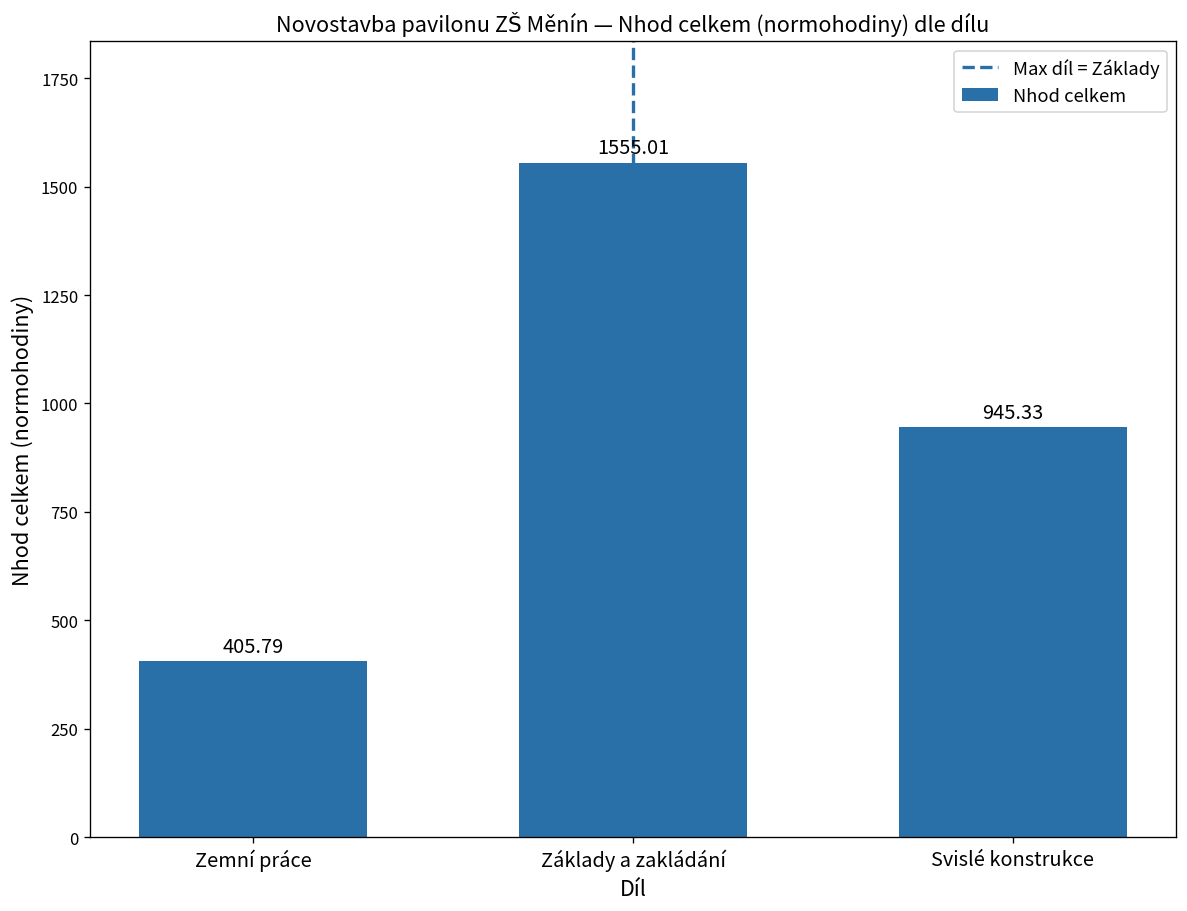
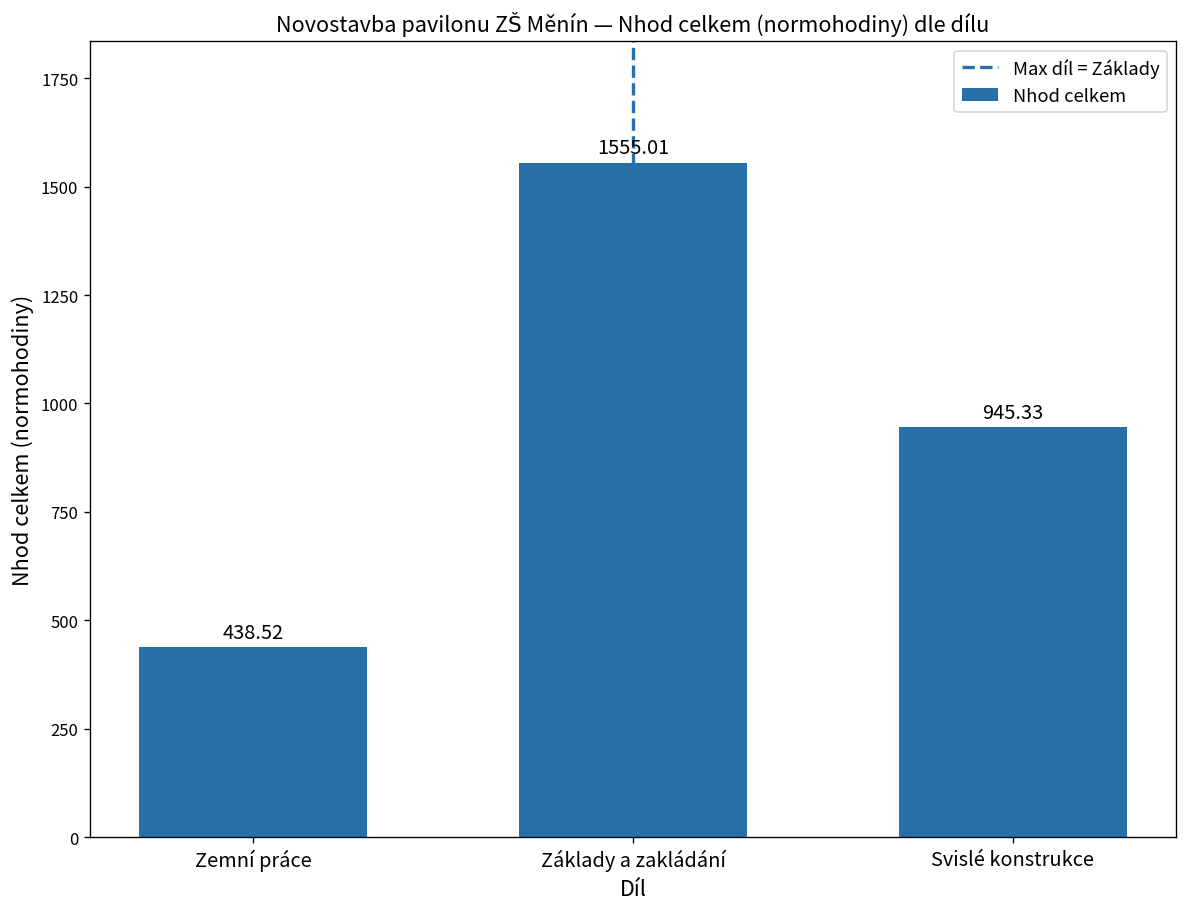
  {
-   "Zemní práce": 405.79,
+   "Zemní práce": 438.52,
    "Základy a zakládání": 1555.01,
    "Svislé konstrukce": 945.33
  }
